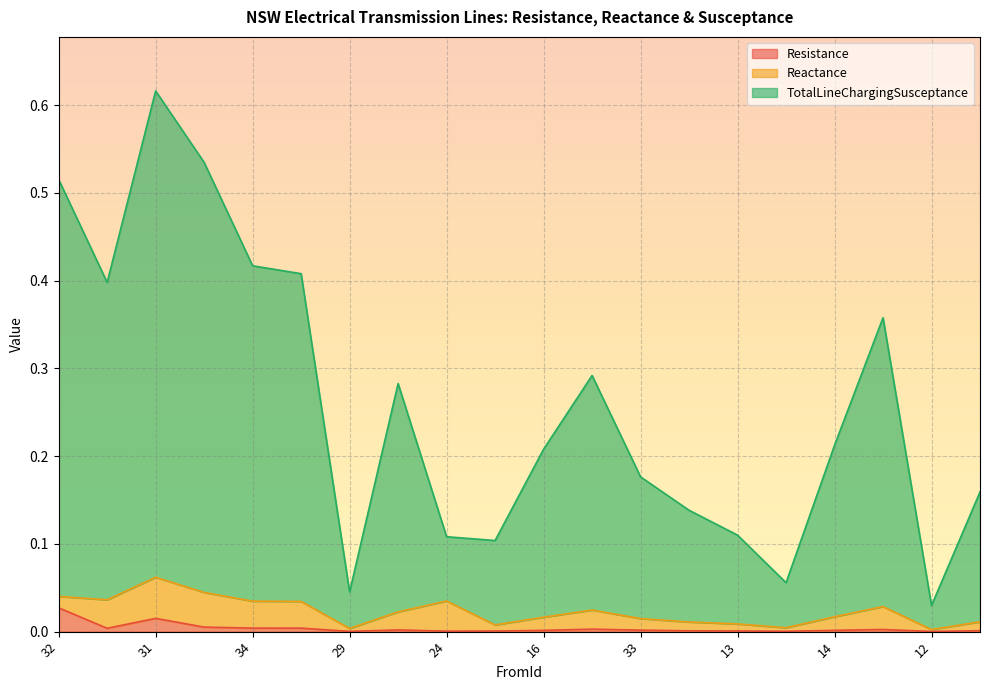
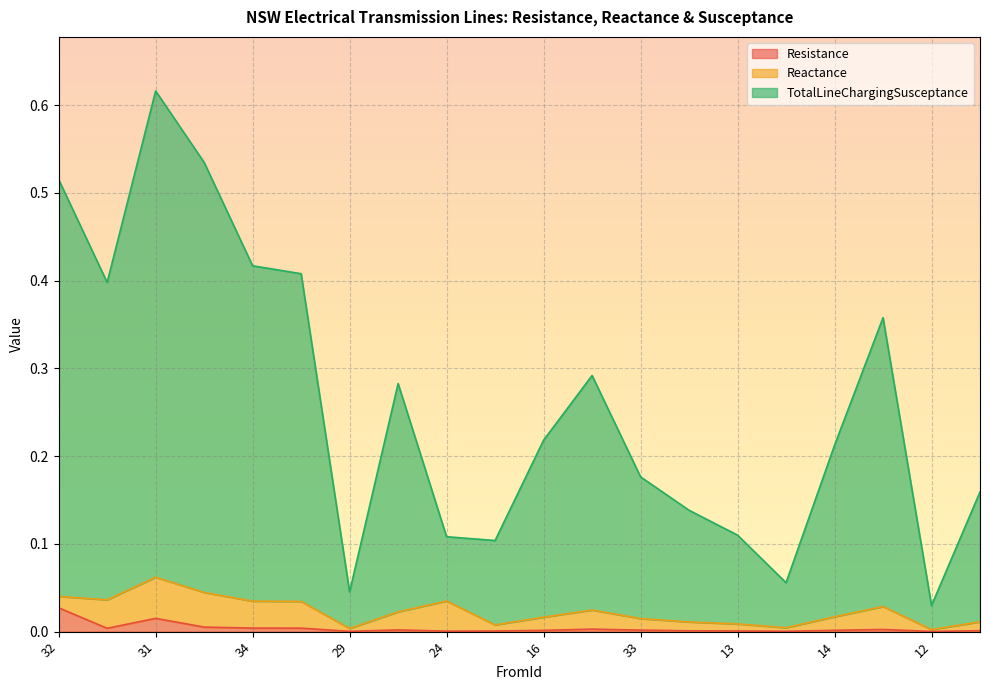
  {
    "Resistance": {
      "32": 0.03,
      "31": 0.02,
      "34": 0.00,
      "29": 0.00,
      "24": 0.00,
      "16": 0.00,
      "33": 0.00,
      "14": 0.00
    },
    "Reactance": {
      "32": 0.01,
      "31": 0.05,
      "34": 0.03,
      "29": 0.00,
      "24": 0.03,
      "16": 0.02,
      "33": 0.01,
      "14": 0.02
    },
    "TotalLineChargingSusceptance": {
      "32": 0.48,
      "31": 0.55,
      "34": 0.38,
      "29": 0.04,
      "24": 0.07,
-     "16": 0.19,
+     "16": 0.20,
      "33": 0.16,
      "14": 0.20,
      "12": 0.03
    }
  }
